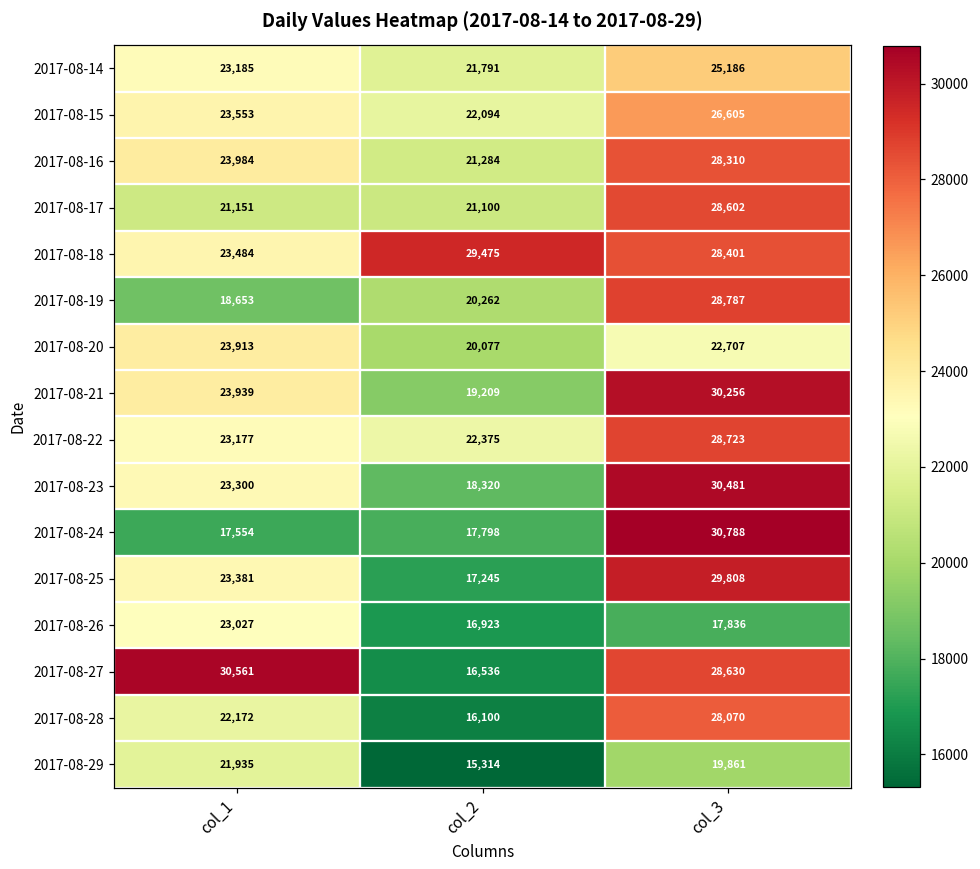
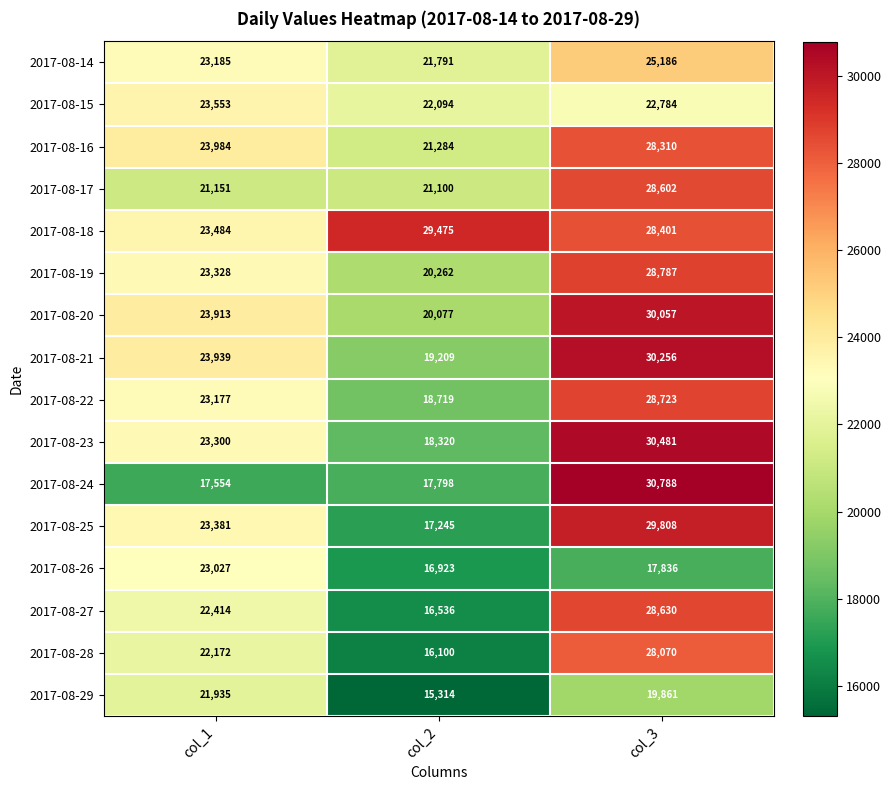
  {
    "2017-08-14": {
      "col_1": "23,185",
      "col_2": "21,791",
      "col_3": "25,186"
    },
    "2017-08-15": {
      "col_1": "23,553",
      "col_2": "22,094",
-     "col_3": "26,605"
+     "col_3": "22,784"
    },
    "2017-08-16": {
      "col_1": "23,984",
      "col_2": "21,284",
      "col_3": "28,310"
    },
    "2017-08-17": {
      "col_1": "21,151",
      "col_2": "21,100",
      "col_3": "28,602"
    },
    "2017-08-18": {
      "col_1": "23,484",
      "col_2": "29,475",
      "col_3": "28,401"
    },
    "2017-08-19": {
-     "col_1": "18,653",
+     "col_1": "23,328",
      "col_2": "20,262",
      "col_3": "28,787"
    },
    "2017-08-20": {
      "col_1": "23,913",
      "col_2": "20,077",
-     "col_3": "22,707"
+     "col_3": "30,057"
    },
    "2017-08-21": {
      "col_1": "23,939",
      "col_2": "19,209",
      "col_3": "30,256"
    },
    "2017-08-22": {
      "col_1": "23,177",
-     "col_2": "22,375",
+     "col_2": "18,719",
      "col_3": "28,723"
    },
    "2017-08-23": {
      "col_1": "23,300",
      "col_2": "18,320",
      "col_3": "30,481"
    },
    "2017-08-24": {
      "col_1": "17,554",
      "col_2": "17,798",
      "col_3": "30,788"
    },
    "2017-08-25": {
      "col_1": "23,381",
      "col_2": "17,245",
      "col_3": "29,808"
    },
    "2017-08-26": {
      "col_1": "23,027",
      "col_2": "16,923",
      "col_3": "17,836"
    },
    "2017-08-27": {
-     "col_1": "30,561",
+     "col_1": "22,414",
      "col_2": "16,536",
      "col_3": "28,630"
    },
    "2017-08-28": {
      "col_1": "22,172",
      "col_2": "16,100",
      "col_3": "28,070"
    },
    "2017-08-29": {
      "col_1": "21,935",
      "col_2": "15,314",
      "col_3": "19,861"
    }
  }
